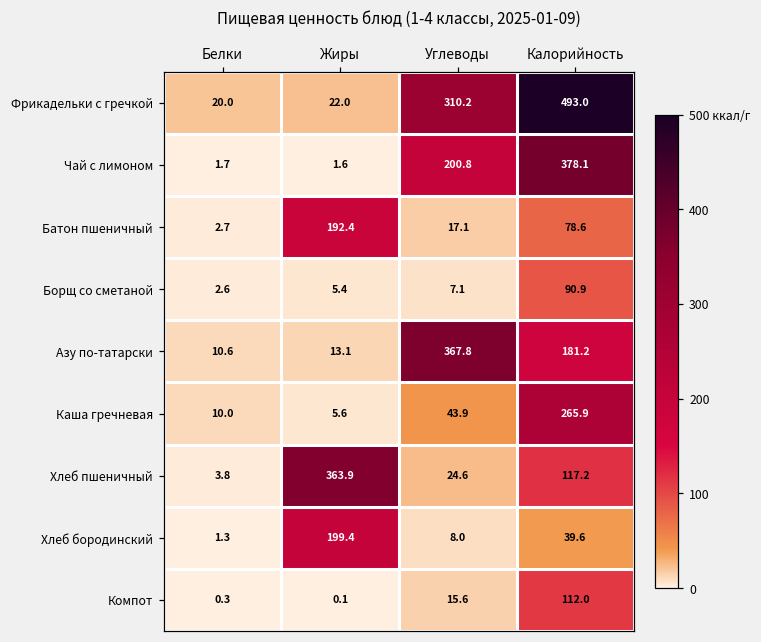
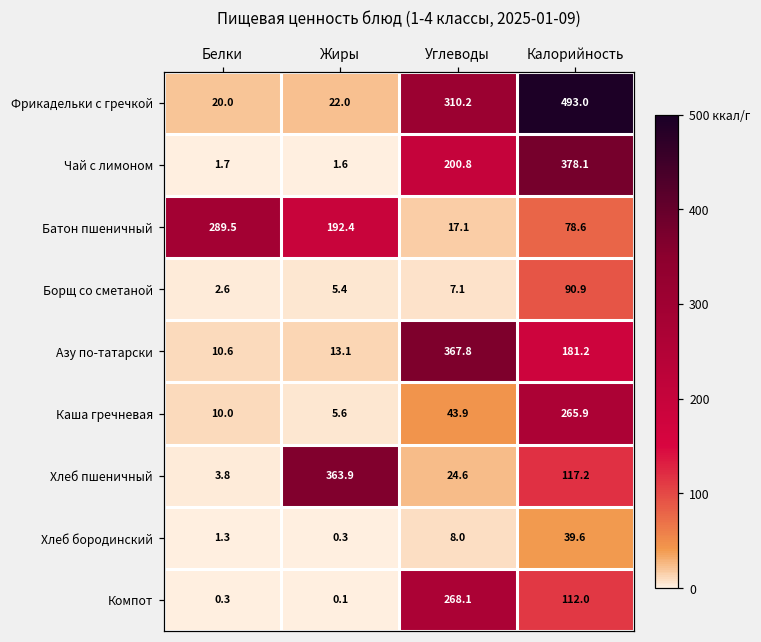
  {
    "Фрикадельки с гречкой": {
      "Белки": 20.0,
      "Жиры": 22.0,
      "Углеводы": 310.2,
      "Калорийность": 493.0
    },
    "Чай с лимоном": {
      "Белки": 1.7,
      "Жиры": 1.6,
      "Углеводы": 200.8,
      "Калорийность": 378.1
    },
    "Батон пшеничный": {
-     "Белки": 2.7,
+     "Белки": 289.5,
      "Жиры": 192.4,
      "Углеводы": 17.1,
      "Калорийность": 78.6
    },
    "Борщ со сметаной": {
      "Белки": 2.6,
      "Жиры": 5.4,
      "Углеводы": 7.1,
      "Калорийность": 90.9
    },
    "Азу по-татарски": {
      "Белки": 10.6,
      "Жиры": 13.1,
      "Углеводы": 367.8,
      "Калорийность": 181.2
    },
    "Каша гречневая": {
      "Белки": 10.0,
      "Жиры": 5.6,
      "Углеводы": 43.9,
      "Калорийность": 265.9
    },
    "Хлеб пшеничный": {
      "Белки": 3.8,
      "Жиры": 363.9,
      "Углеводы": 24.6,
      "Калорийность": 117.2
    },
    "Хлеб бородинский": {
      "Белки": 1.3,
-     "Жиры": 199.4,
+     "Жиры": 0.3,
      "Углеводы": 8.0,
      "Калорийность": 39.6
    },
    "Компот": {
      "Белки": 0.3,
      "Жиры": 0.1,
-     "Углеводы": 15.6,
+     "Углеводы": 268.1,
      "Калорийность": 112.0
    }
  }
